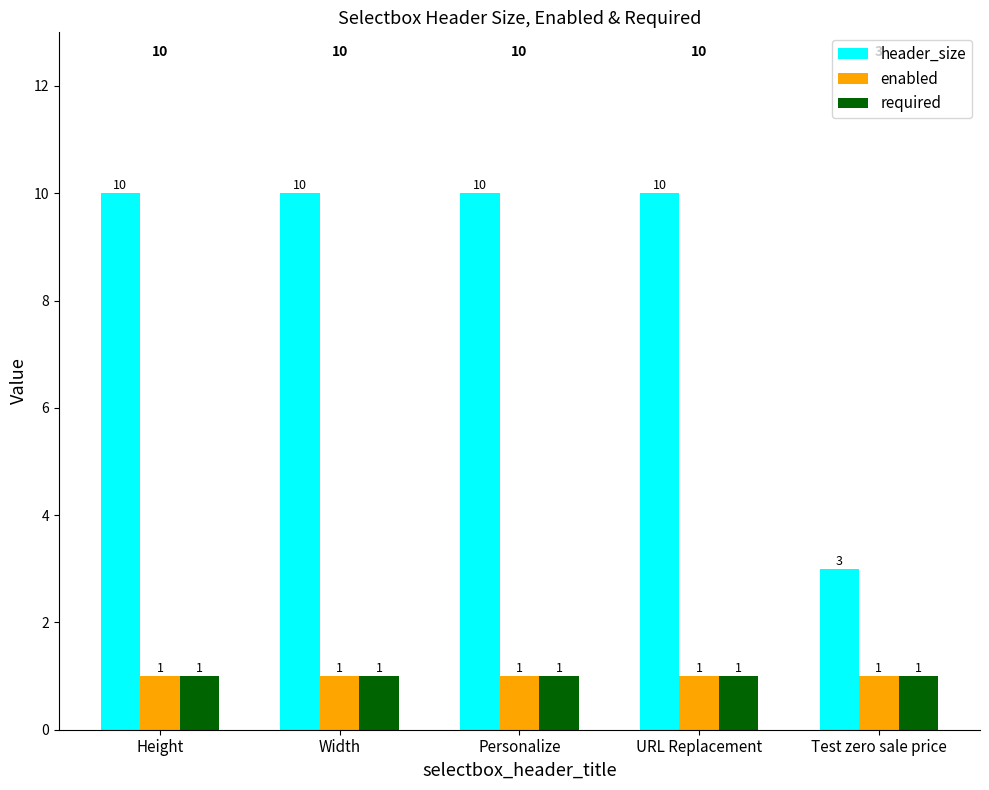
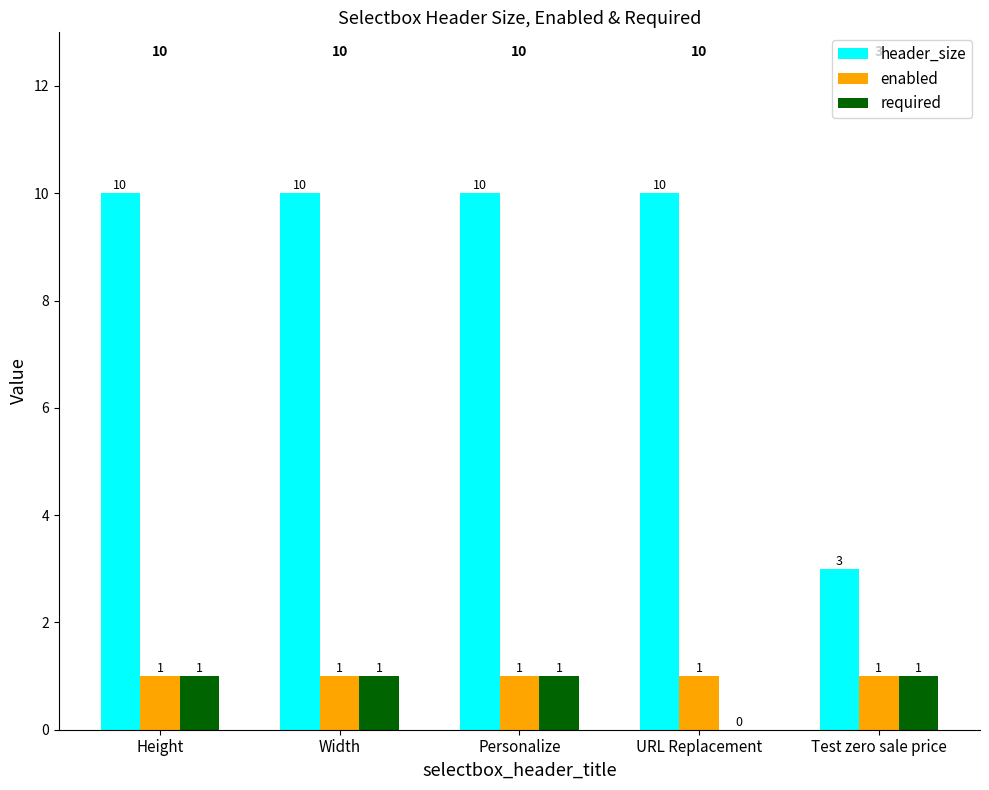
  {
    "header_size": {
      "Height": 10,
      "Width": 10,
      "Personalize": 10,
      "URL Replacement": 10,
      "Test zero sale price": 3
    },
    "enabled": {
      "Height": 1,
      "Width": 1,
      "Personalize": 1,
      "URL Replacement": 1,
      "Test zero sale price": 1
    },
    "required": {
      "Height": 1,
      "Width": 1,
      "Personalize": 1,
-     "URL Replacement": 1,
+     "URL Replacement": 0,
      "Test zero sale price": 1
    }
  }
